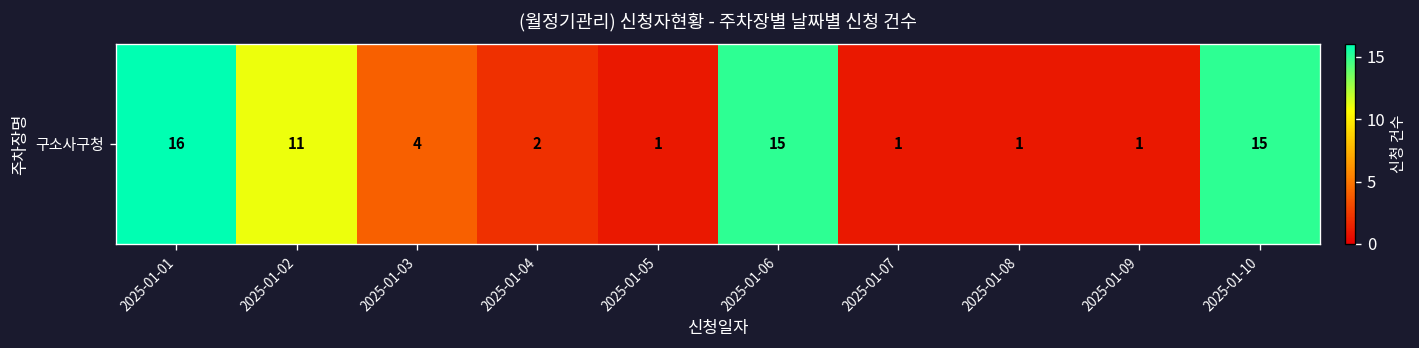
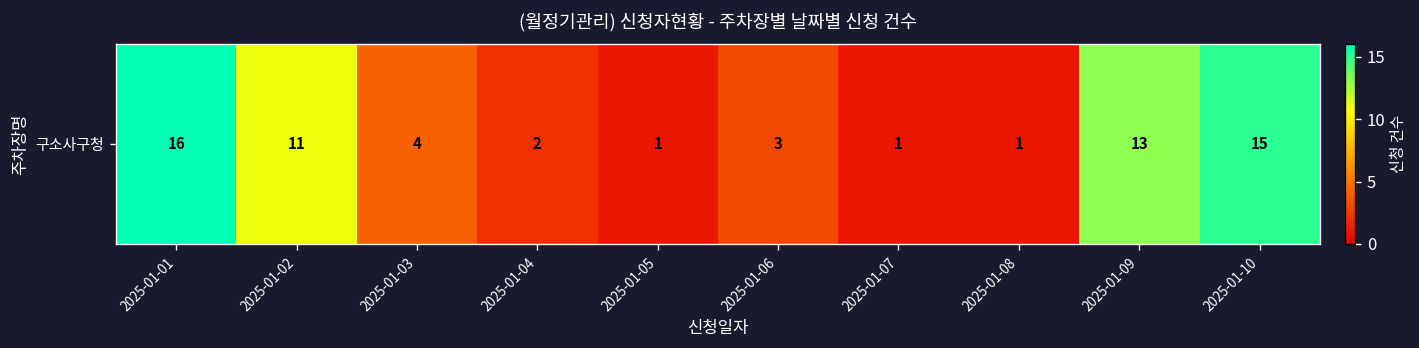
  {
    "구소사구청": {
      "2025-01-01": 16,
      "2025-01-02": 11,
      "2025-01-03": 4,
      "2025-01-04": 2,
      "2025-01-05": 1,
-     "2025-01-06": 15,
+     "2025-01-06": 3,
      "2025-01-07": 1,
      "2025-01-08": 1,
-     "2025-01-09": 1,
+     "2025-01-09": 13,
      "2025-01-10": 15
    }
  }
